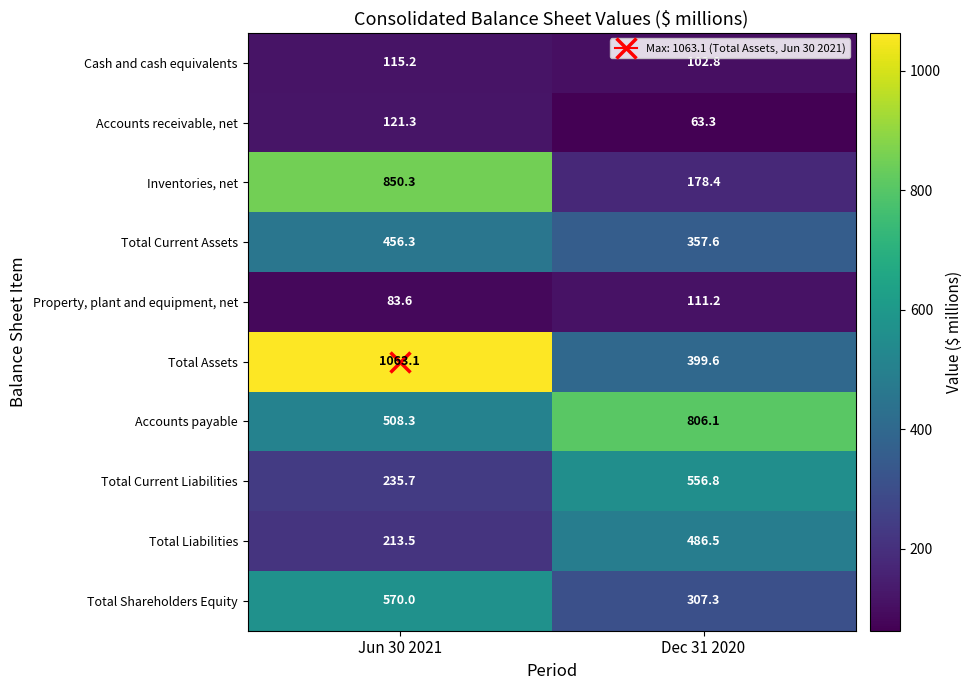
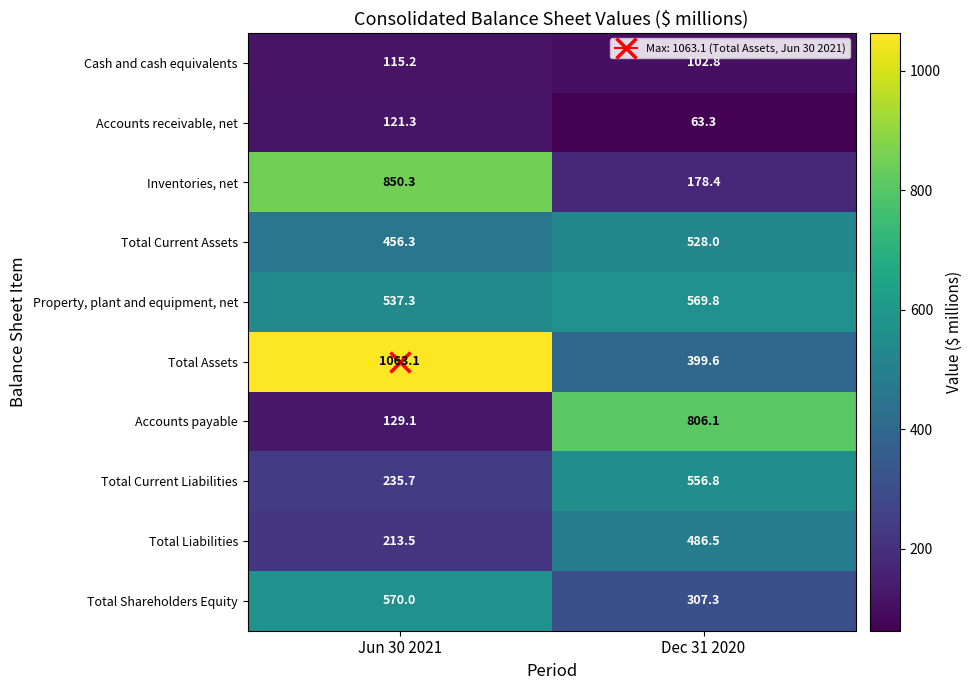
  {
    "Cash and cash equivalents": {
      "Jun 30 2021": 115.2
    },
    "Accounts receivable, net": {
      "Jun 30 2021": 121.3,
      "Dec 31 2020": 63.3
    },
    "Inventories, net": {
      "Jun 30 2021": 850.3,
      "Dec 31 2020": 178.4
    },
    "Total Current Assets": {
      "Jun 30 2021": 456.3,
-     "Dec 31 2020": 357.6
+     "Dec 31 2020": 528.0
    },
    "Property, plant and equipment, net": {
-     "Jun 30 2021": 83.6,
-     "Dec 31 2020": 111.2
+     "Jun 30 2021": 537.3,
+     "Dec 31 2020": 569.8
    },
    "Total Assets": {
      "Dec 31 2020": 399.6
    },
    "Accounts payable": {
-     "Jun 30 2021": 508.3,
+     "Jun 30 2021": 129.1,
      "Dec 31 2020": 806.1
    },
    "Total Current Liabilities": {
      "Jun 30 2021": 235.7,
      "Dec 31 2020": 556.8
    },
    "Total Liabilities": {
      "Jun 30 2021": 213.5,
      "Dec 31 2020": 486.5
    },
    "Total Shareholders Equity": {
      "Jun 30 2021": 570.0,
      "Dec 31 2020": 307.3
    }
  }
